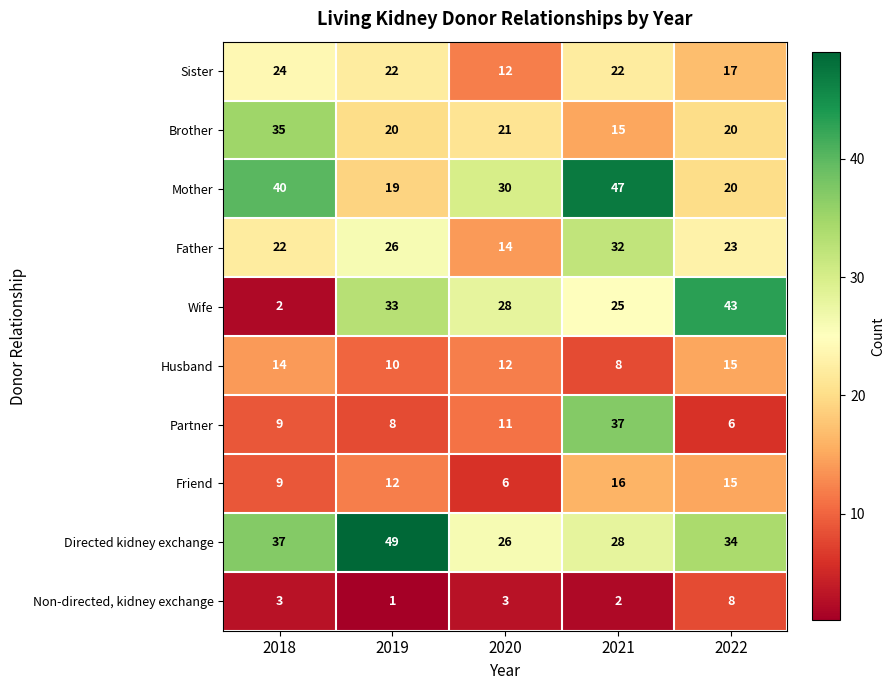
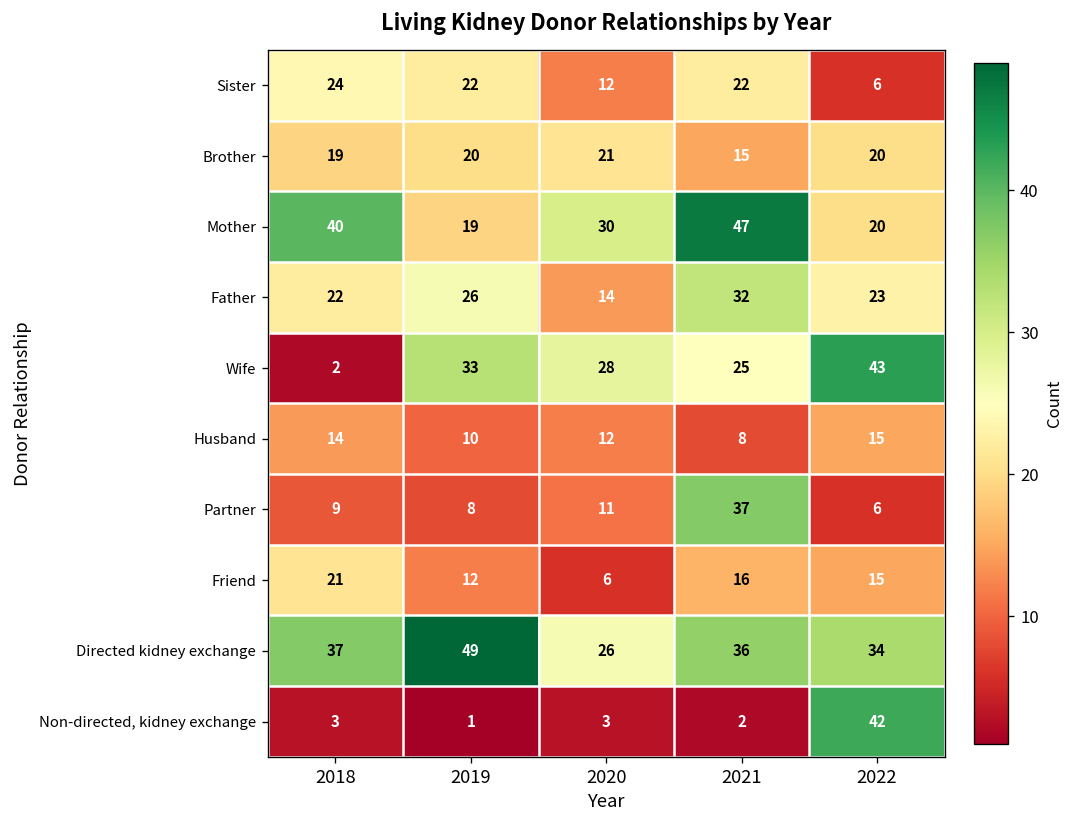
  {
    "Sister": {
      "2018": 24,
      "2019": 22,
      "2020": 12,
      "2021": 22,
-     "2022": 17
+     "2022": 6
    },
    "Brother": {
-     "2018": 35,
+     "2018": 19,
      "2019": 20,
      "2020": 21,
      "2021": 15,
      "2022": 20
    },
    "Mother": {
      "2018": 40,
      "2019": 19,
      "2020": 30,
      "2021": 47,
      "2022": 20
    },
    "Father": {
      "2018": 22,
      "2019": 26,
      "2020": 14,
      "2021": 32,
      "2022": 23
    },
    "Wife": {
      "2018": 2,
      "2019": 33,
      "2020": 28,
      "2021": 25,
      "2022": 43
    },
    "Husband": {
      "2018": 14,
      "2019": 10,
      "2020": 12,
      "2021": 8,
      "2022": 15
    },
    "Partner": {
      "2018": 9,
      "2019": 8,
      "2020": 11,
      "2021": 37,
      "2022": 6
    },
    "Friend": {
-     "2018": 9,
+     "2018": 21,
      "2019": 12,
      "2020": 6,
      "2021": 16,
      "2022": 15
    },
    "Directed kidney exchange": {
      "2018": 37,
      "2019": 49,
      "2020": 26,
-     "2021": 28,
+     "2021": 36,
      "2022": 34
    },
    "Non-directed, kidney exchange": {
      "2018": 3,
      "2019": 1,
      "2020": 3,
      "2021": 2,
-     "2022": 8
+     "2022": 42
    }
  }
